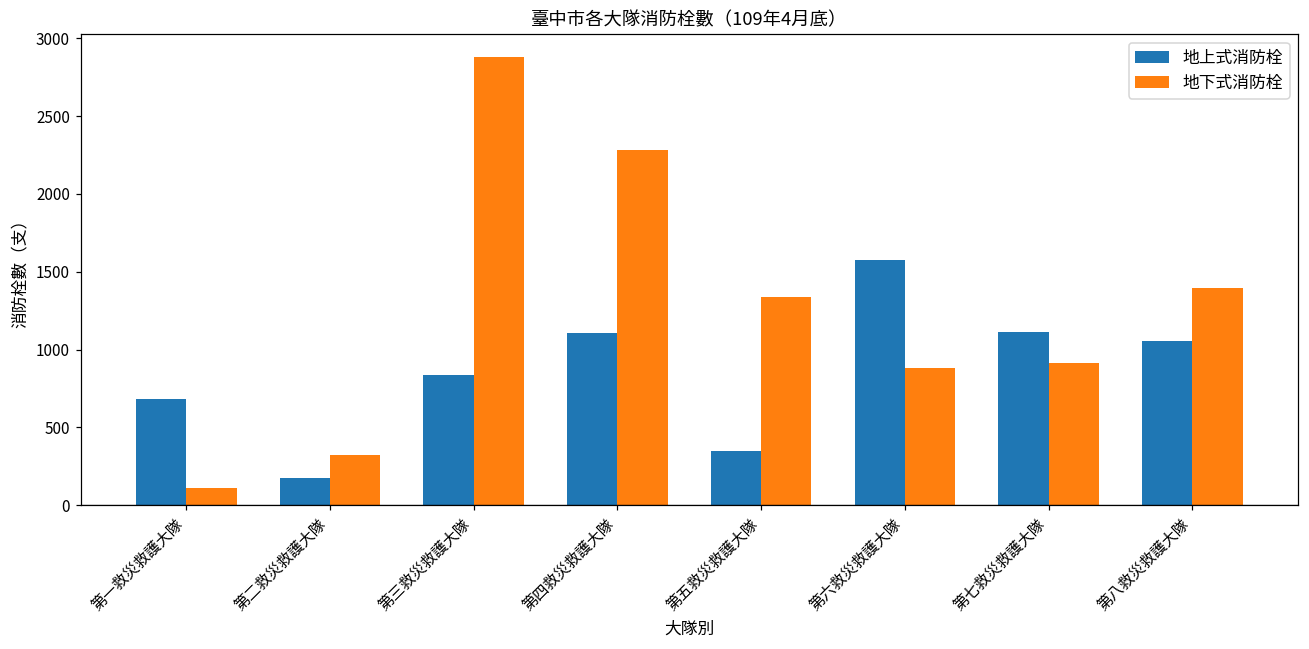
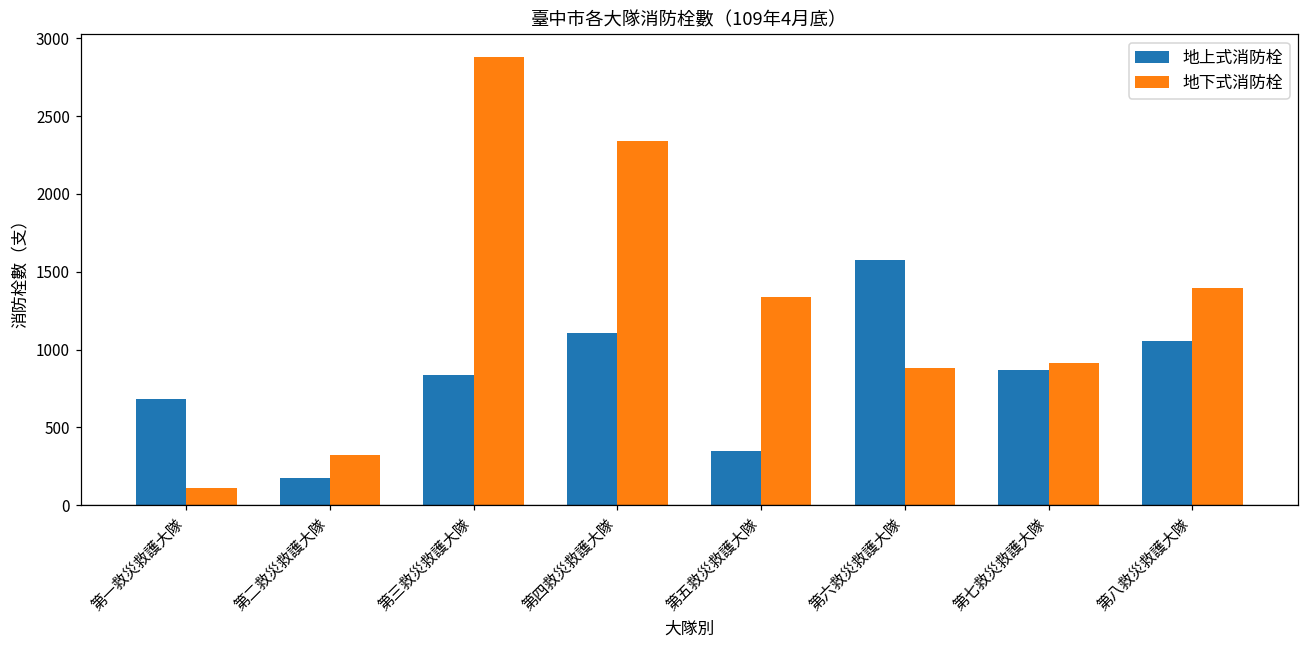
  {
    "地上式消防栓": {
      "第一救災救護大隊": 690,
      "第二救災救護大隊": 180,
      "第三救災救護大隊": 840,
      "第四救災救護大隊": 1110,
      "第五救災救護大隊": 350,
      "第六救災救護大隊": 1570,
-     "第七救災救護大隊": 1120,
+     "第七救災救護大隊": 870,
      "第八救災救護大隊": 1050
    },
    "地下式消防栓": {
      "第一救災救護大隊": 110,
      "第二救災救護大隊": 330,
      "第三救災救護大隊": 2880,
-     "第四救災救護大隊": 2280,
+     "第四救災救護大隊": 2340,
      "第五救災救護大隊": 1340,
      "第六救災救護大隊": 880,
      "第七救災救護大隊": 920,
      "第八救災救護大隊": 1390
    }
  }
